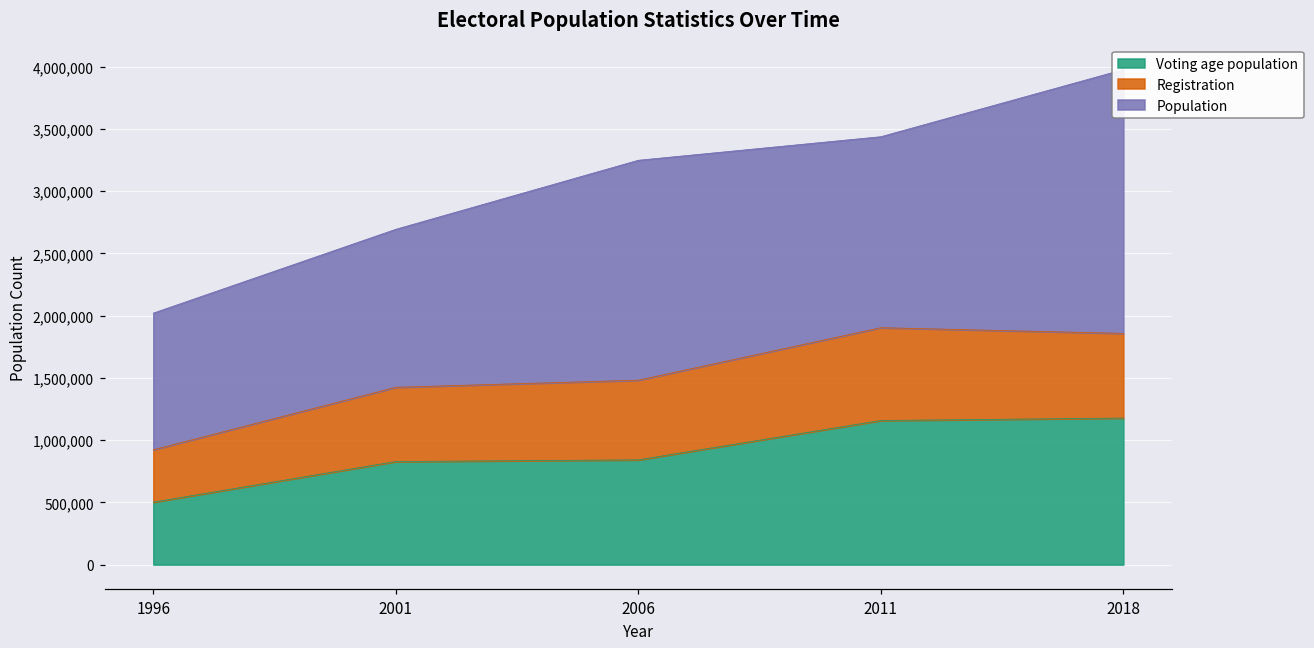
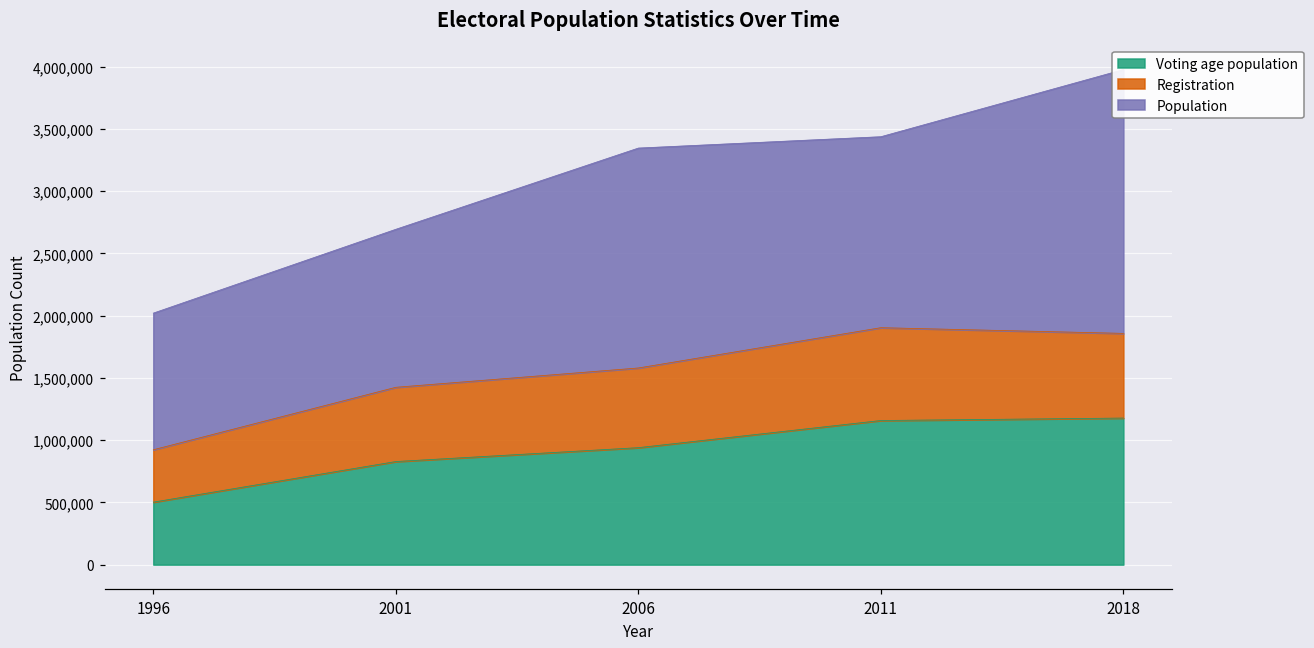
  {
    "Voting age population": {
      "1996": "500,000",
      "2001": "830,000",
-     "2006": "840,000",
+     "2006": "940,000",
      "2011": "1,160,000",
      "2018": "1,180,000"
    },
    "Registration": {
      "1996": "420,000",
      "2001": "600,000",
      "2006": "640,000",
      "2011": "750,000",
      "2018": "680,000"
    },
    "Population": {
      "1996": "1,100,000",
      "2001": "1,270,000",
      "2006": "1,770,000",
      "2011": "1,530,000"
    }
  }
